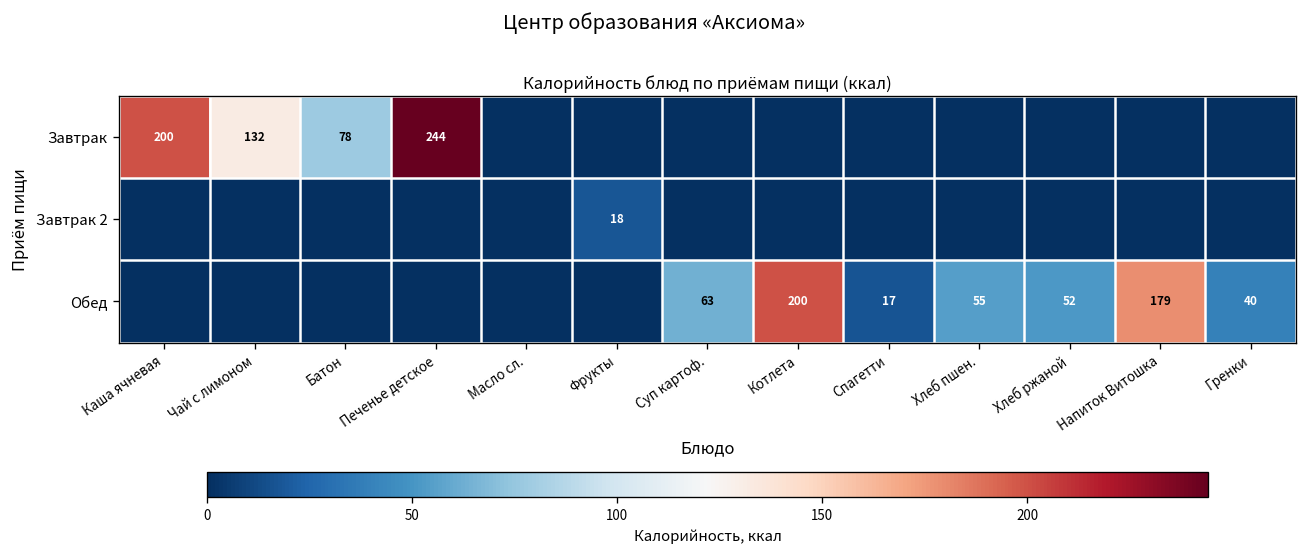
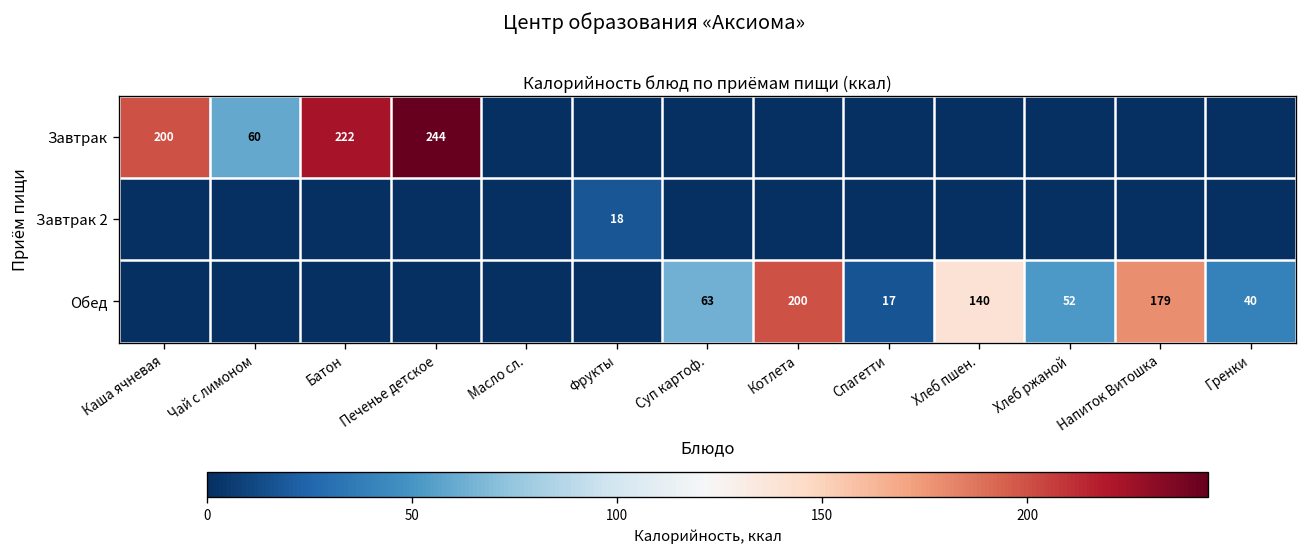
  {
    "Завтрак": {
      "Каша ячневая": 200,
-     "Чай с лимоном": 132,
-     "Батон": 78,
+     "Чай с лимоном": 60,
+     "Батон": 222,
      "Печенье детское": 244
    },
    "Завтрак 2": {
      "Фрукты": 18
    },
    "Обед": {
      "Суп картоф.": 63,
      "Котлета": 200,
      "Спагетти": 17,
-     "Хлеб пшен.": 55,
+     "Хлеб пшен.": 140,
      "Хлеб ржаной": 52,
      "Напиток Витошка": 179,
      "Гренки": 40
    }
  }
